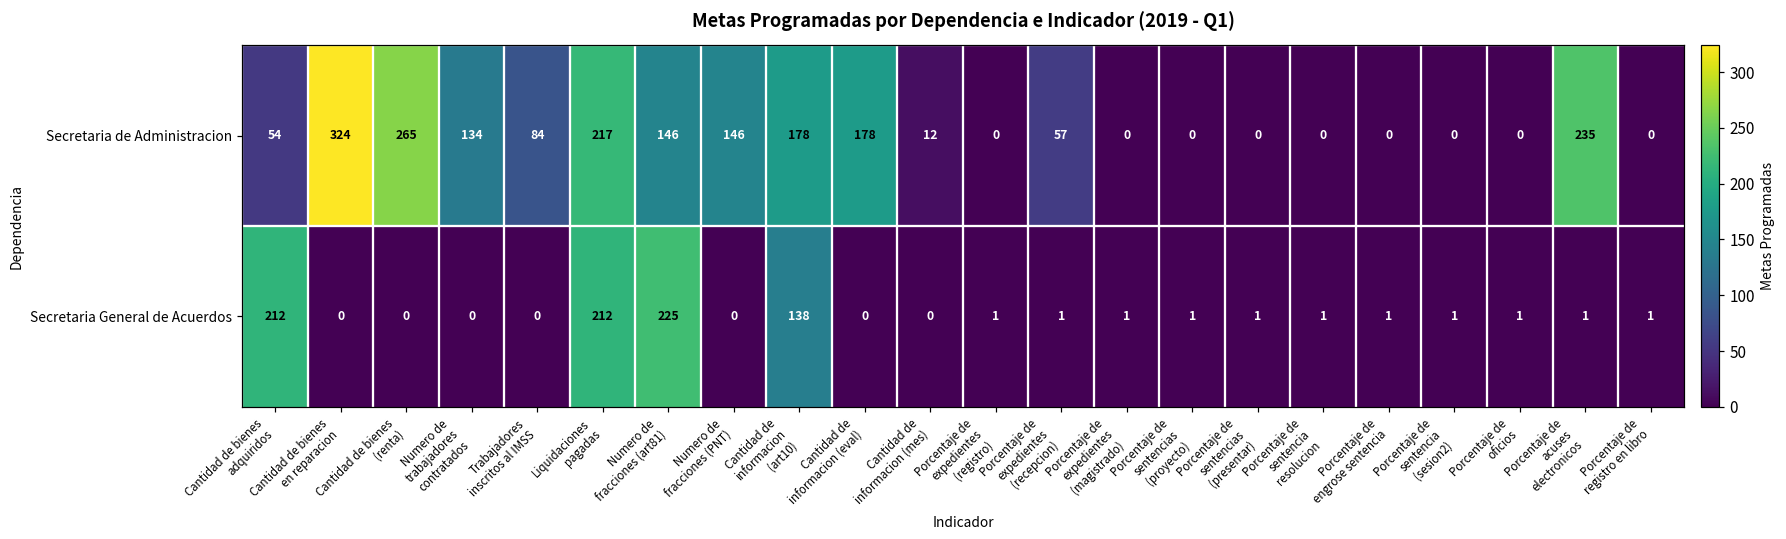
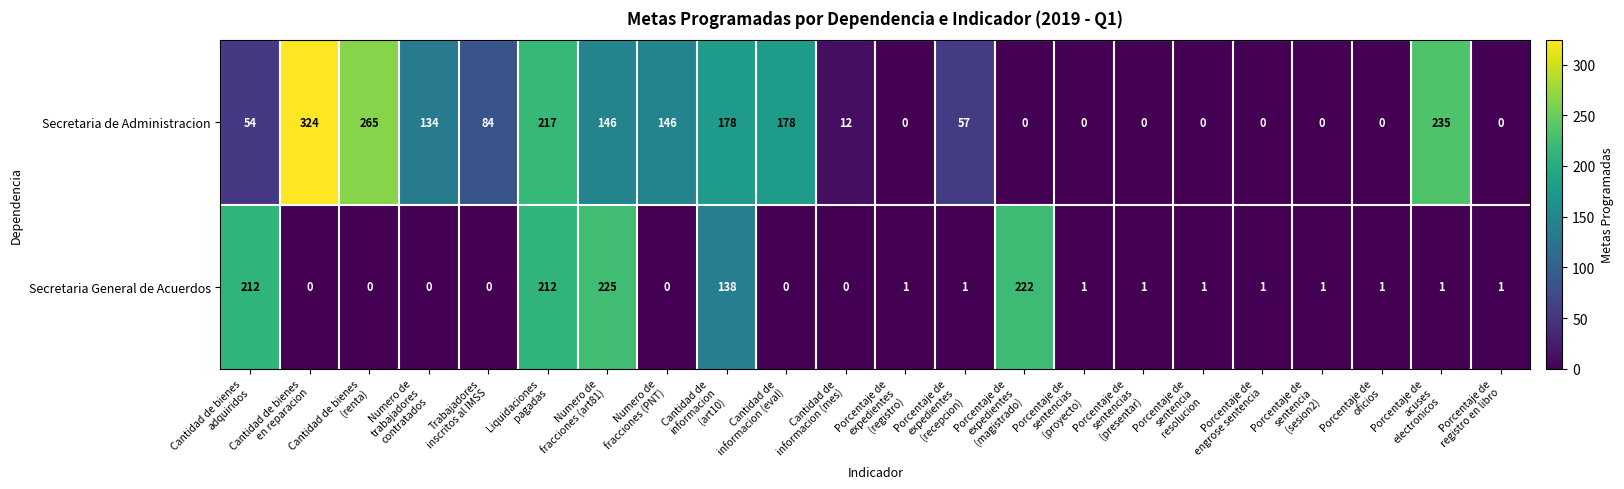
  {
    "Secretaria de Administracion": {
      "Cantidad de bienes adquiridos": 54,
      "Cantidad de bienes en reparacion": 324,
      "Cantidad de bienes (renta)": 265,
      "Numero de trabajadores contratados": 134,
      "Trabajadores inscritos al IMSS": 84,
      "Liquidaciones pagadas": 217,
      "Numero de fracciones (art81)": 146,
      "Numero de fracciones (PNT)": 146,
      "Cantidad de informacion (art10)": 178,
      "Cantidad de informacion (eval)": 178,
      "Cantidad de informacion (mes)": 12,
      "Porcentaje de expedientes (registro)": 0,
      "Porcentaje de expedientes (recepcion)": 57,
      "Porcentaje de expedientes (magistrado)": 0,
      "Porcentaje de sentencias (proyecto)": 0,
      "Porcentaje de sentencias (presentar)": 0,
      "Porcentaje de sentencia resolucion": 0,
      "Porcentaje de engrose sentencia": 0,
      "Porcentaje de sentencia (sesion2)": 0,
      "Porcentaje de oficios": 0,
      "Porcentaje de acuses electronicos": 235,
      "Porcentaje de registro en libro": 0
    },
    "Secretaria General de Acuerdos": {
      "Cantidad de bienes adquiridos": 212,
      "Cantidad de bienes en reparacion": 0,
      "Cantidad de bienes (renta)": 0,
      "Numero de trabajadores contratados": 0,
      "Trabajadores inscritos al IMSS": 0,
      "Liquidaciones pagadas": 212,
      "Numero de fracciones (art81)": 225,
      "Numero de fracciones (PNT)": 0,
      "Cantidad de informacion (art10)": 138,
      "Cantidad de informacion (eval)": 0,
      "Cantidad de informacion (mes)": 0,
      "Porcentaje de expedientes (registro)": 1,
      "Porcentaje de expedientes (recepcion)": 1,
-     "Porcentaje de expedientes (magistrado)": 1,
+     "Porcentaje de expedientes (magistrado)": 222,
      "Porcentaje de sentencias (proyecto)": 1,
      "Porcentaje de sentencias (presentar)": 1,
      "Porcentaje de sentencia resolucion": 1,
      "Porcentaje de engrose sentencia": 1,
      "Porcentaje de sentencia (sesion2)": 1,
      "Porcentaje de oficios": 1,
      "Porcentaje de acuses electronicos": 1,
      "Porcentaje de registro en libro": 1
    }
  }
